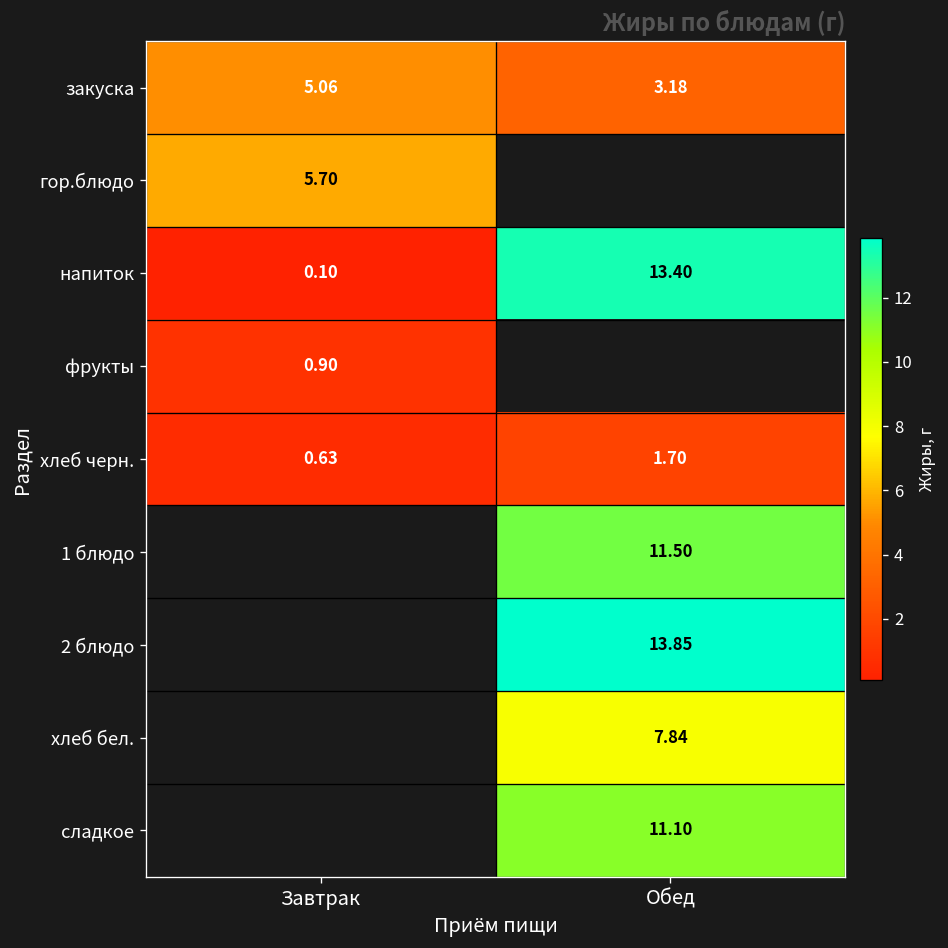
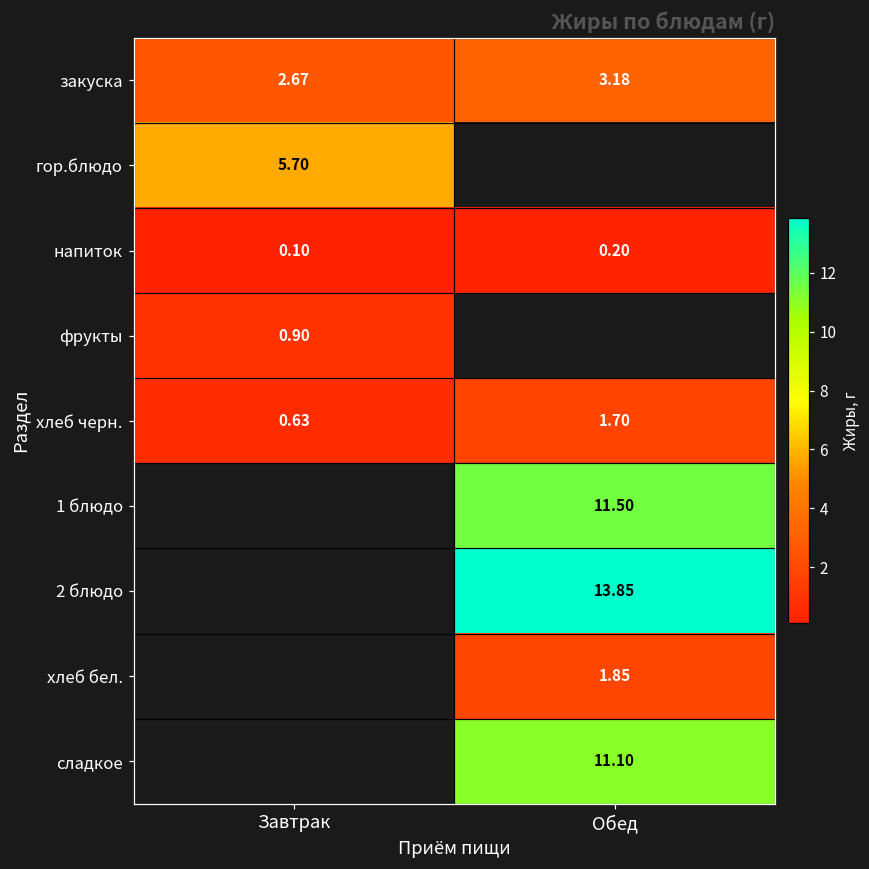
  {
    "закуска": {
-     "Завтрак": 5.06,
+     "Завтрак": 2.67,
      "Обед": 3.18
    },
    "гор.блюдо": {
      "Завтрак": 5.70
    },
    "напиток": {
      "Завтрак": 0.10,
-     "Обед": 13.40
+     "Обед": 0.20
    },
    "фрукты": {
      "Завтрак": 0.90
    },
    "хлеб черн.": {
      "Завтрак": 0.63,
      "Обед": 1.70
    },
    "1 блюдо": {
      "Обед": 11.50
    },
    "2 блюдо": {
      "Обед": 13.85
    },
    "хлеб бел.": {
-     "Обед": 7.84
+     "Обед": 1.85
    },
    "сладкое": {
      "Обед": 11.10
    }
  }
